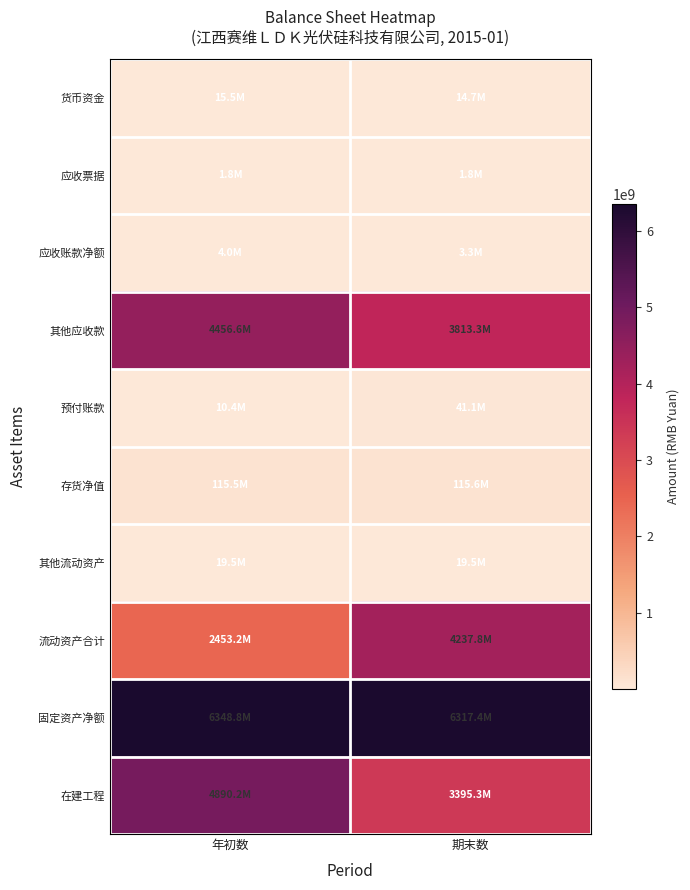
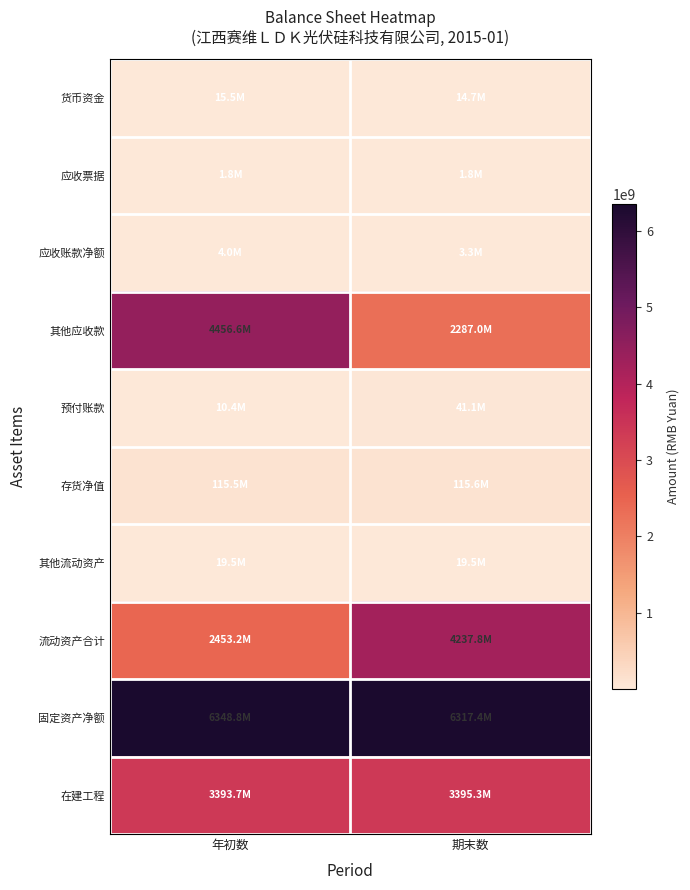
  {
    "其他应收款": {
      "年初数": "4456.6M",
-     "期末数": "3813.3M"
+     "期末数": "2287.0M"
    },
    "流动资产合计": {
      "年初数": "2453.2M",
      "期末数": "4237.8M"
    },
    "在建工程": {
-     "年初数": "4890.2M",
+     "年初数": "3393.7M",
      "期末数": "3395.3M"
    }
  }
